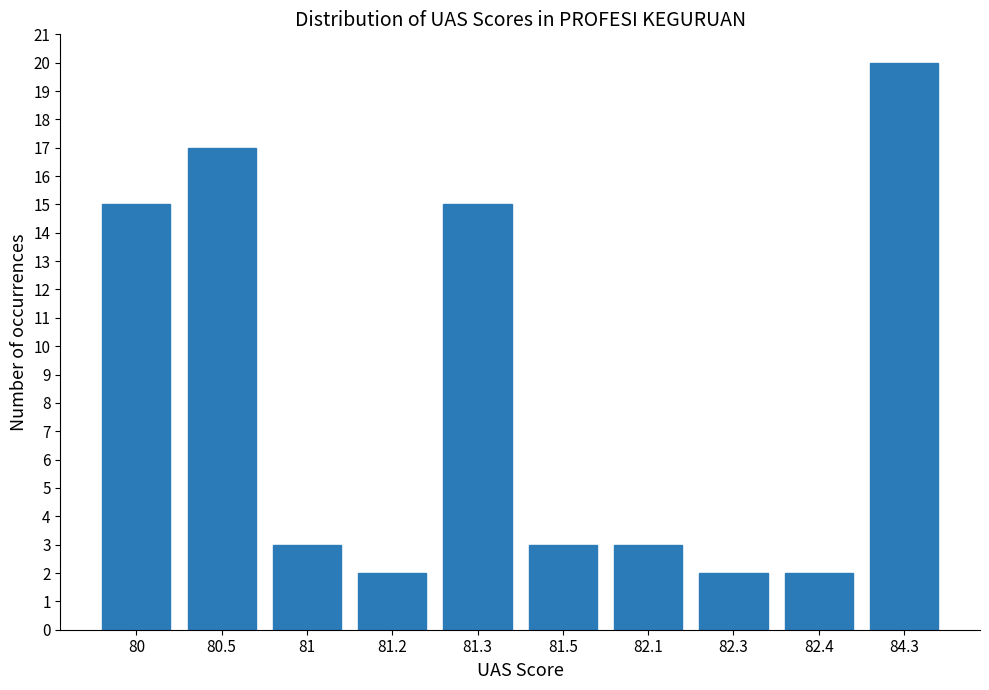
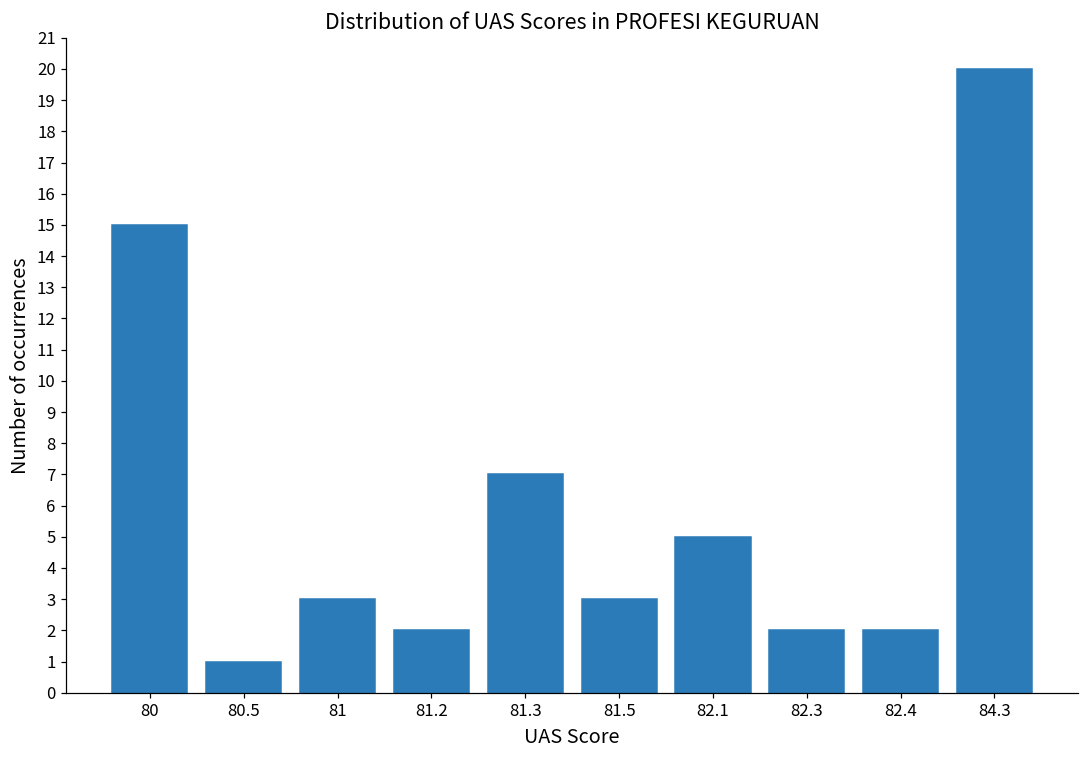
  {
    "80": 15,
-   "80.5": 17,
+   "80.5": 1,
    "81": 3,
    "81.2": 2,
-   "81.3": 15,
+   "81.3": 7,
    "81.5": 3,
-   "82.1": 3,
+   "82.1": 5,
    "82.3": 2,
    "82.4": 2,
    "84.3": 20
  }
